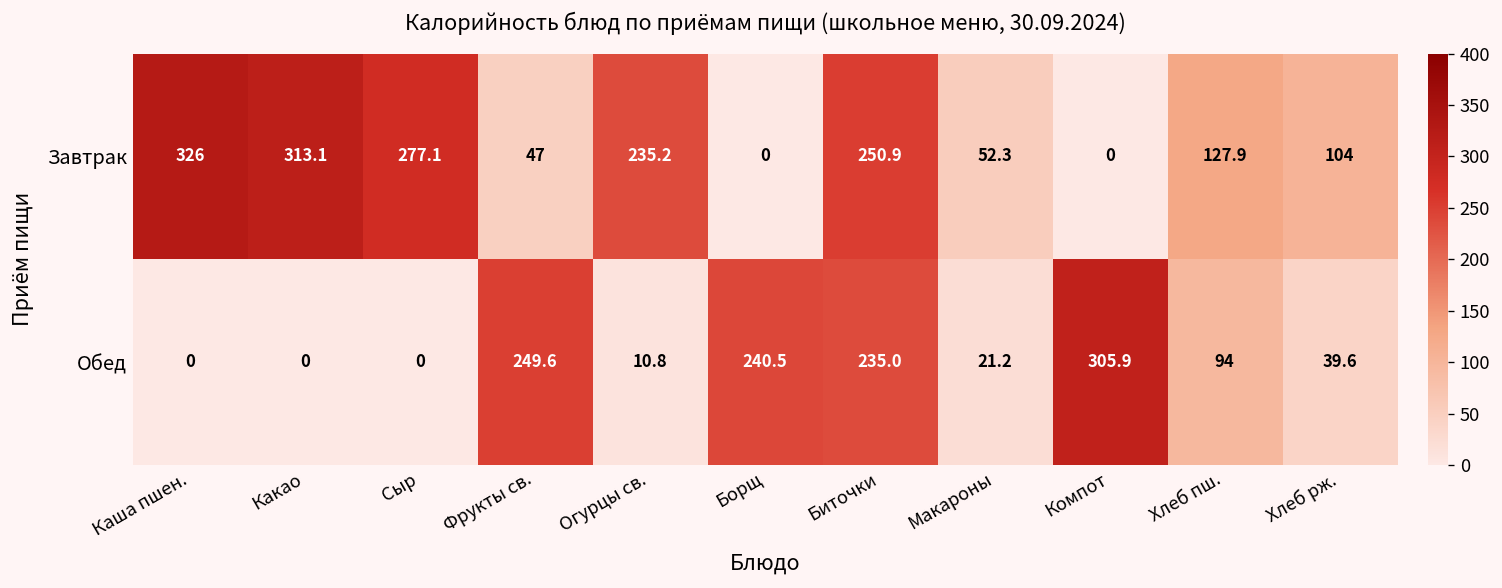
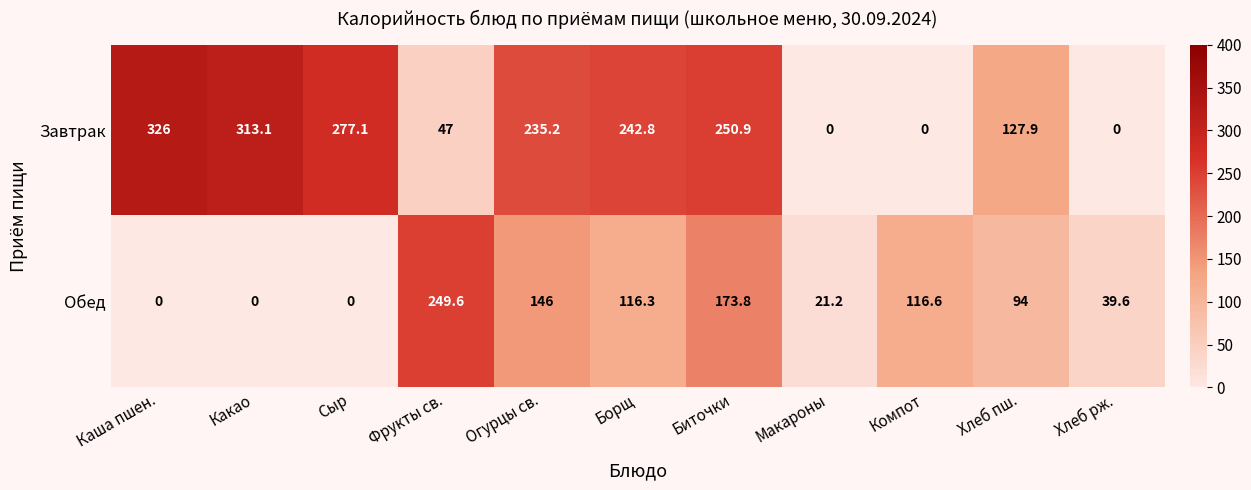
  {
    "Завтрак": {
      "Каша пшен.": 326,
      "Какао": 313.1,
      "Сыр": 277.1,
      "Фрукты св.": 47,
      "Огурцы св.": 235.2,
-     "Борщ": 0,
+     "Борщ": 242.8,
      "Биточки": 250.9,
-     "Макароны": 52.3,
+     "Макароны": 0,
      "Компот": 0,
      "Хлеб пш.": 127.9,
-     "Хлеб рж.": 104
+     "Хлеб рж.": 0
    },
    "Обед": {
      "Каша пшен.": 0,
      "Какао": 0,
      "Сыр": 0,
      "Фрукты св.": 249.6,
-     "Огурцы св.": 10.8,
-     "Борщ": 240.5,
-     "Биточки": 235.0,
+     "Огурцы св.": 146,
+     "Борщ": 116.3,
+     "Биточки": 173.8,
      "Макароны": 21.2,
-     "Компот": 305.9,
+     "Компот": 116.6,
      "Хлеб пш.": 94,
      "Хлеб рж.": 39.6
    }
  }
